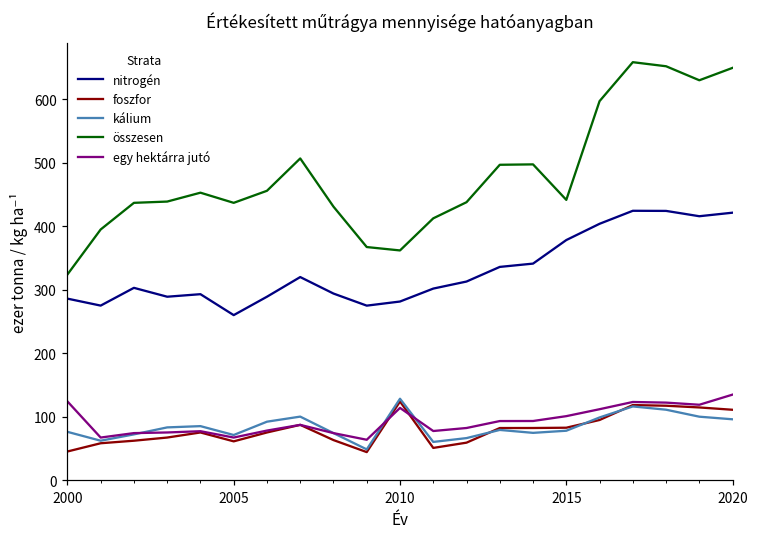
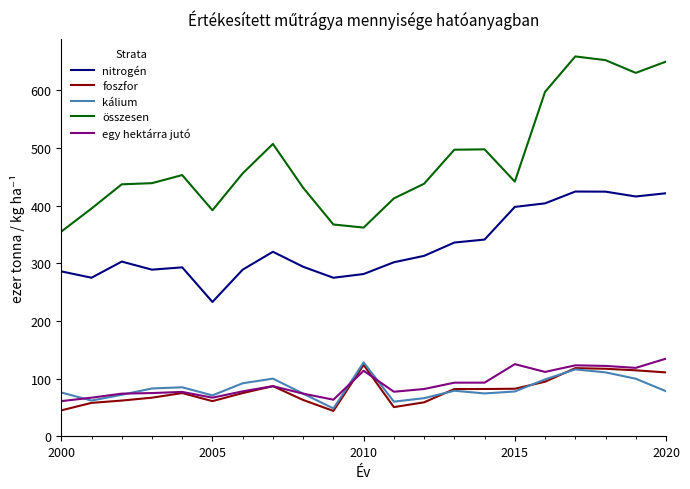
  {
    "nitrogén": {
      "2000": 290,
-     "2005": 260,
+     "2005": 230,
      "2010": 280,
-     "2015": 380,
+     "2015": 400,
      "2020": 420
    },
    "foszfor": {
      "2000": 50,
      "2005": 60,
      "2015": 80,
      "2020": 110
    },
    "kálium": {
      "2000": 80,
      "2015": 80,
-     "2020": 100
+     "2020": 80
    },
    "összesen": {
-     "2000": 320,
-     "2005": 440,
+     "2000": 360,
+     "2005": 390,
      "2010": 360,
      "2015": 440,
      "2020": 650
    },
    "egy hektárra jutó": {
-     "2000": 120,
+     "2000": 60,
      "2010": 110,
-     "2015": 100,
+     "2015": 130,
      "2020": 130
    }
  }
